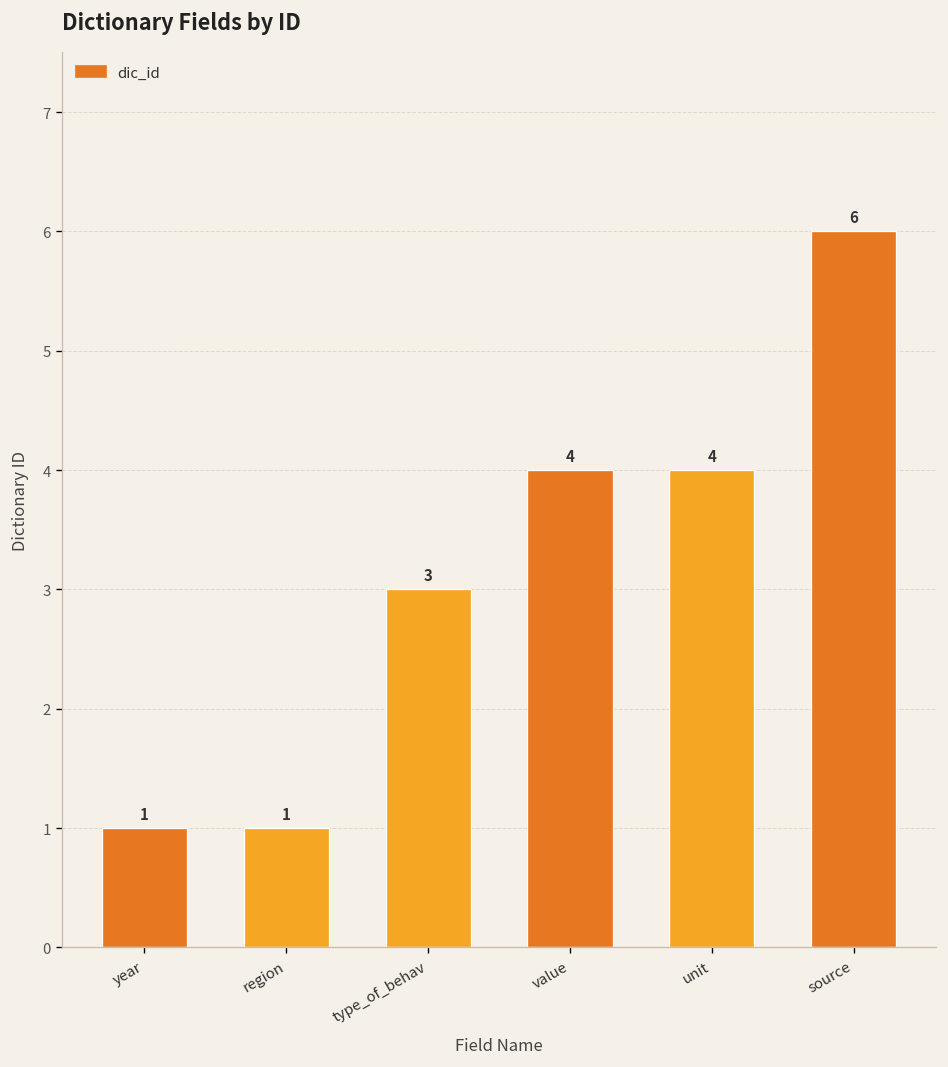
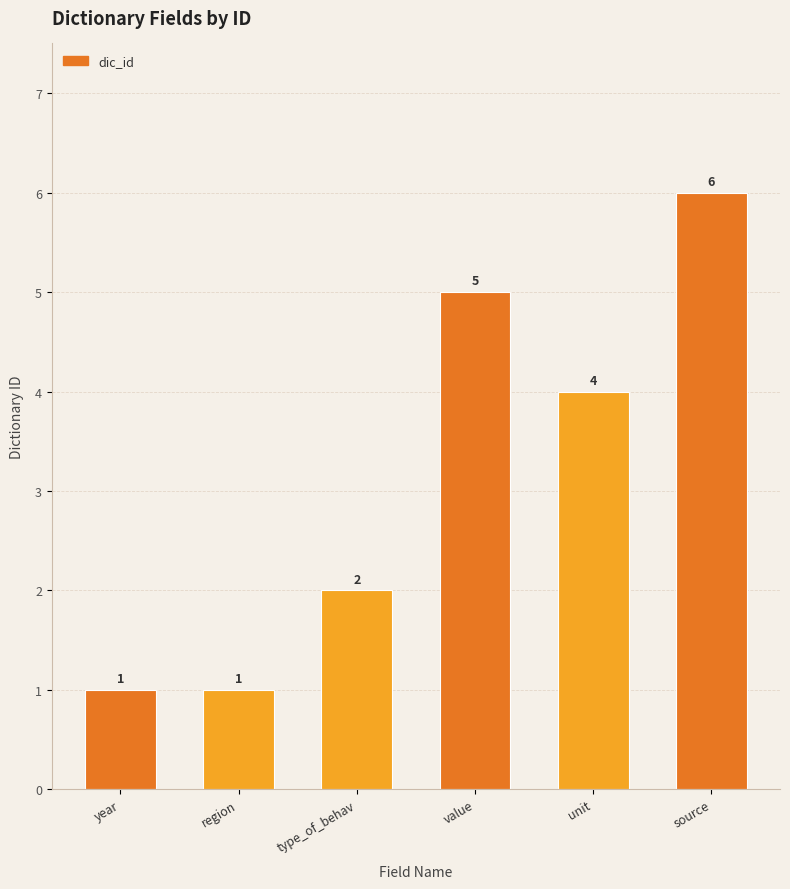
  {
    "year": 1,
    "region": 1,
-   "type_of_behav": 3,
-   "value": 4,
+   "type_of_behav": 2,
+   "value": 5,
    "unit": 4,
    "source": 6
  }
